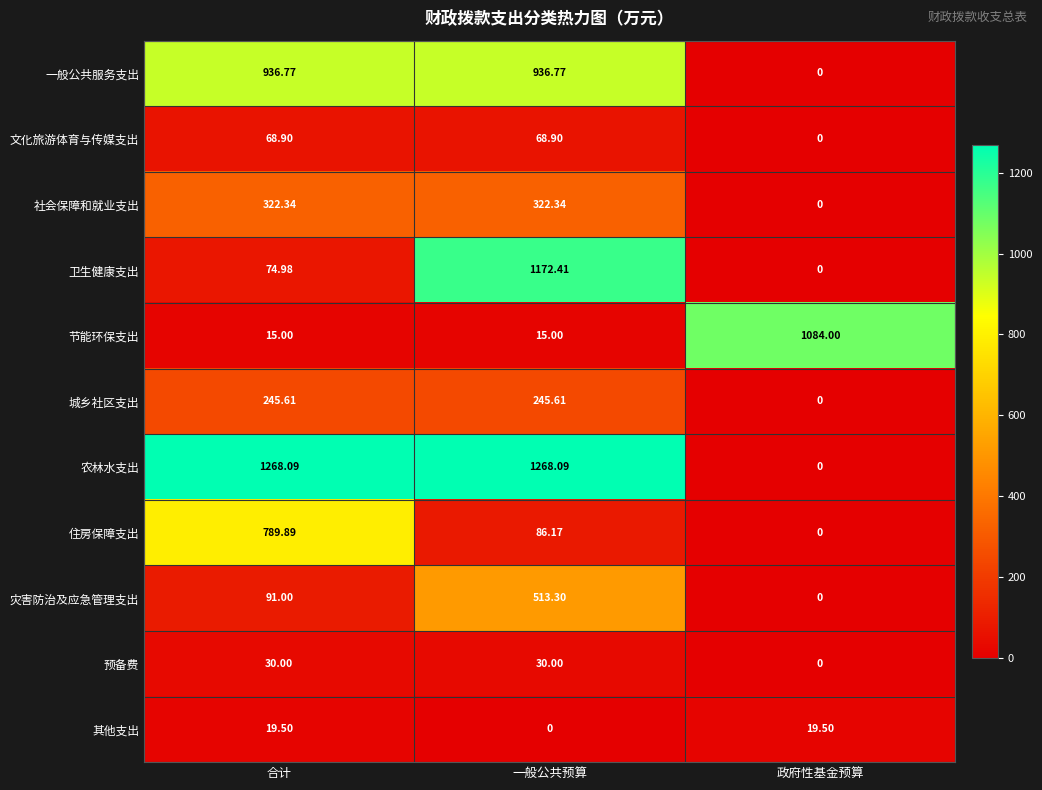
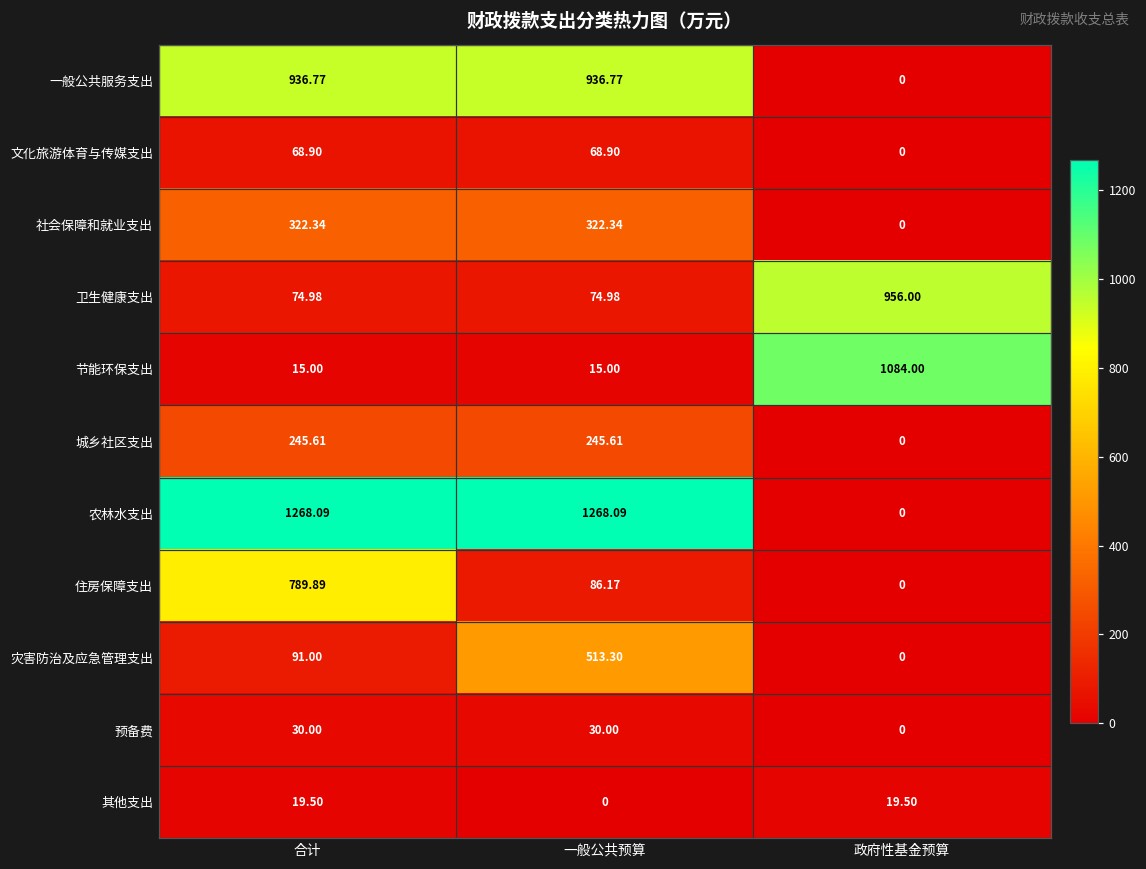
  {
    "一般公共服务支出": {
      "合计": 936.77,
      "一般公共预算": 936.77,
      "政府性基金预算": 0
    },
    "文化旅游体育与传媒支出": {
      "合计": 68.90,
      "一般公共预算": 68.90,
      "政府性基金预算": 0
    },
    "社会保障和就业支出": {
      "合计": 322.34,
      "一般公共预算": 322.34,
      "政府性基金预算": 0
    },
    "卫生健康支出": {
      "合计": 74.98,
-     "一般公共预算": 1172.41,
-     "政府性基金预算": 0
+     "一般公共预算": 74.98,
+     "政府性基金预算": 956.00
    },
    "节能环保支出": {
      "合计": 15.00,
      "一般公共预算": 15.00,
      "政府性基金预算": 1084.00
    },
    "城乡社区支出": {
      "合计": 245.61,
      "一般公共预算": 245.61,
      "政府性基金预算": 0
    },
    "农林水支出": {
      "合计": 1268.09,
      "一般公共预算": 1268.09,
      "政府性基金预算": 0
    },
    "住房保障支出": {
      "合计": 789.89,
      "一般公共预算": 86.17,
      "政府性基金预算": 0
    },
    "灾害防治及应急管理支出": {
      "合计": 91.00,
      "一般公共预算": 513.30,
      "政府性基金预算": 0
    },
    "预备费": {
      "合计": 30.00,
      "一般公共预算": 30.00,
      "政府性基金预算": 0
    },
    "其他支出": {
      "合计": 19.50,
      "一般公共预算": 0,
      "政府性基金预算": 19.50
    }
  }
